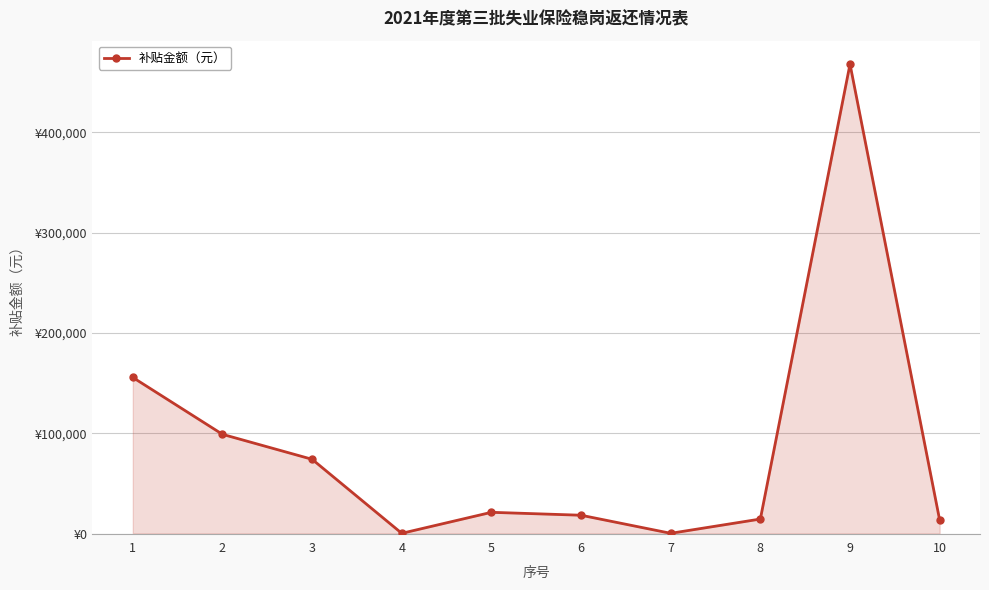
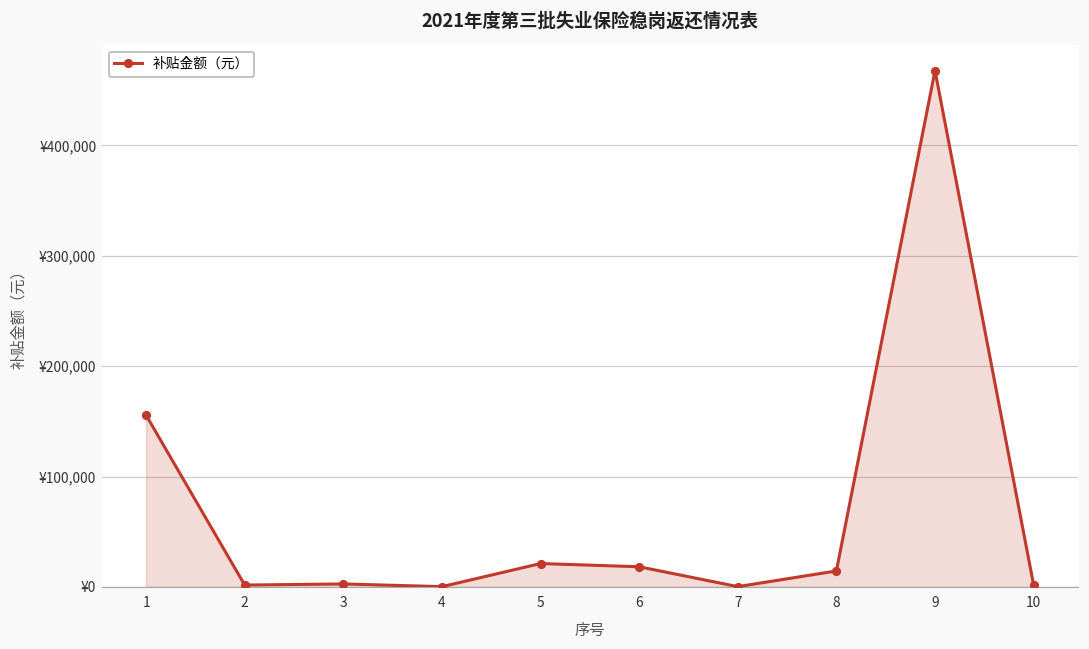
  {
    "1": "¥156,000",
-   "2": "¥99,000",
-   "3": "¥74,000",
+   "2": "¥2,000",
+   "3": "¥3,000",
    "4": "¥0",
    "5": "¥21,000",
    "6": "¥18,000",
    "7": "¥0",
    "8": "¥14,000",
    "9": "¥468,000",
-   "10": "¥13,000"
+   "10": "¥2,000"
  }
